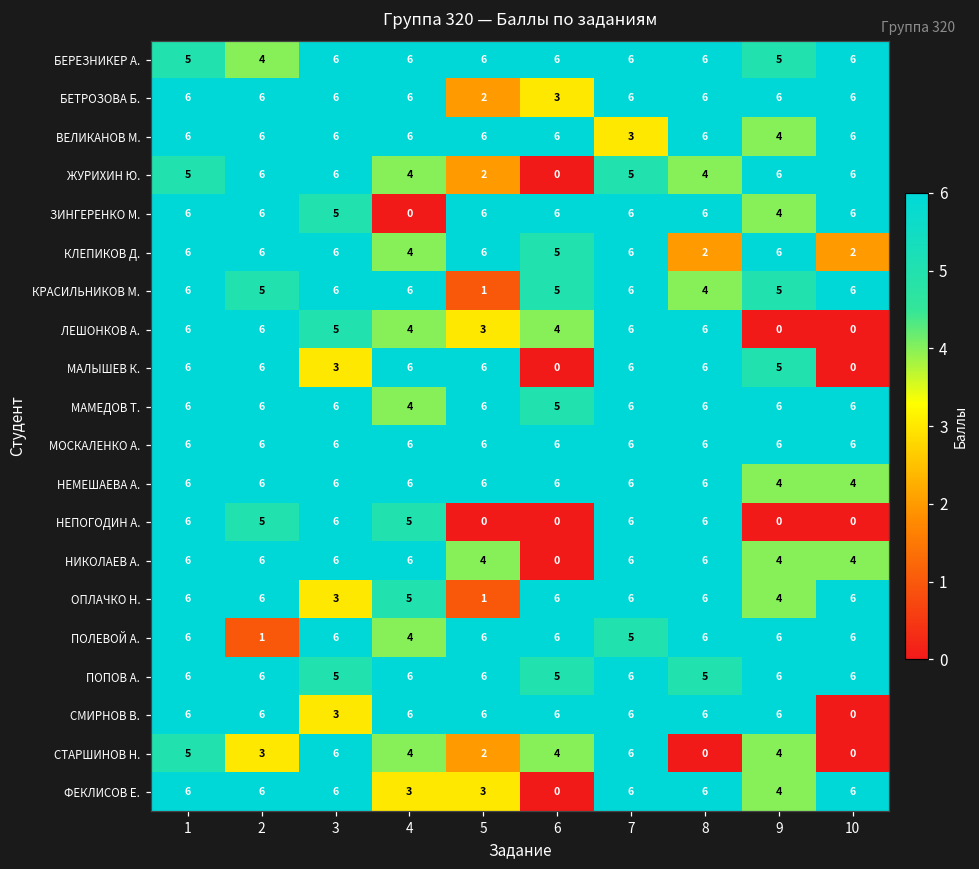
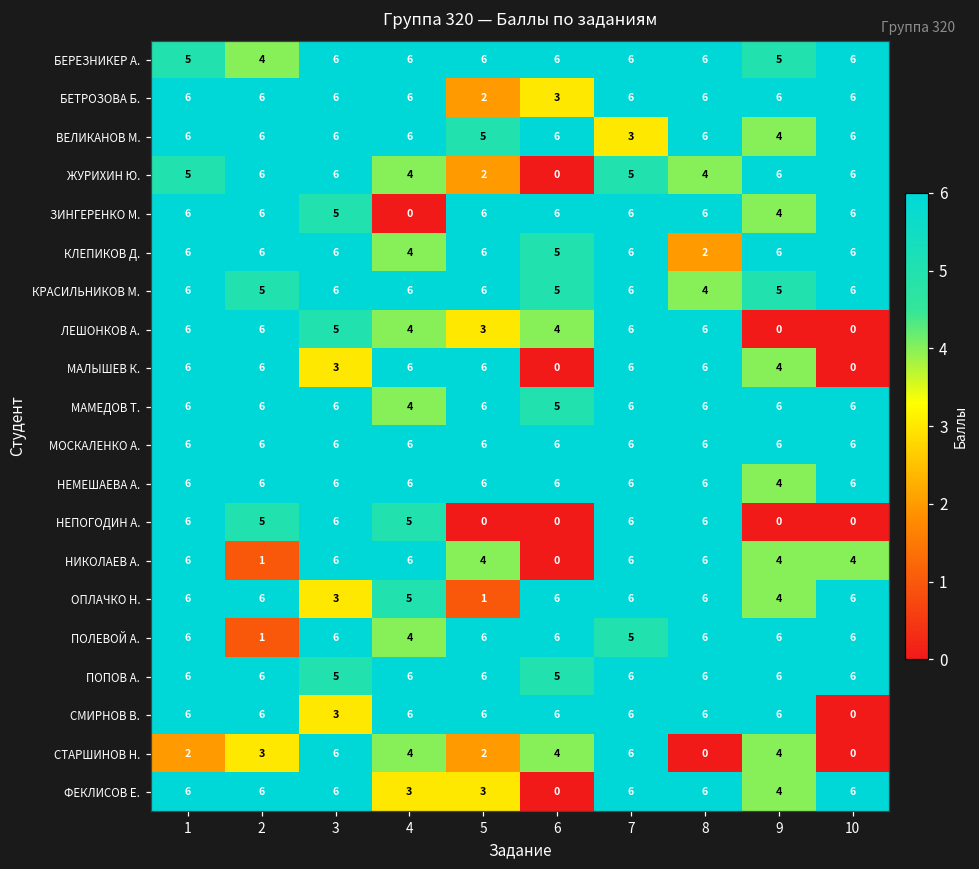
  {
    "БЕРЕЗНИКЕР А.": {
      "1": 5,
      "2": 4,
      "3": 6,
      "4": 6,
      "5": 6,
      "6": 6,
      "7": 6,
      "8": 6,
      "9": 5,
      "10": 6
    },
    "БЕТРОЗОВА Б.": {
      "1": 6,
      "2": 6,
      "3": 6,
      "4": 6,
      "5": 2,
      "6": 3,
      "7": 6,
      "8": 6,
      "9": 6,
      "10": 6
    },
    "ВЕЛИКАНОВ М.": {
      "1": 6,
      "2": 6,
      "3": 6,
      "4": 6,
-     "5": 6,
+     "5": 5,
      "6": 6,
      "7": 3,
      "8": 6,
      "9": 4,
      "10": 6
    },
    "ЖУРИХИН Ю.": {
      "1": 5,
      "2": 6,
      "3": 6,
      "4": 4,
      "5": 2,
      "6": 0,
      "7": 5,
      "8": 4,
      "9": 6,
      "10": 6
    },
    "ЗИНГЕРЕНКО М.": {
      "1": 6,
      "2": 6,
      "3": 5,
      "4": 0,
      "5": 6,
      "6": 6,
      "7": 6,
      "8": 6,
      "9": 4,
      "10": 6
    },
    "КЛЕПИКОВ Д.": {
      "1": 6,
      "2": 6,
      "3": 6,
      "4": 4,
      "5": 6,
      "6": 5,
      "7": 6,
      "8": 2,
      "9": 6,
-     "10": 2
+     "10": 6
    },
    "КРАСИЛЬНИКОВ М.": {
      "1": 6,
      "2": 5,
      "3": 6,
      "4": 6,
-     "5": 1,
+     "5": 6,
      "6": 5,
      "7": 6,
      "8": 4,
      "9": 5,
      "10": 6
    },
    "ЛЕШОНКОВ А.": {
      "1": 6,
      "2": 6,
      "3": 5,
      "4": 4,
      "5": 3,
      "6": 4,
      "7": 6,
      "8": 6,
      "9": 0,
      "10": 0
    },
    "МАЛЫШЕВ К.": {
      "1": 6,
      "2": 6,
      "3": 3,
      "4": 6,
      "5": 6,
      "6": 0,
      "7": 6,
      "8": 6,
-     "9": 5,
+     "9": 4,
      "10": 0
    },
    "МАМЕДОВ Т.": {
      "1": 6,
      "2": 6,
      "3": 6,
      "4": 4,
      "5": 6,
      "6": 5,
      "7": 6,
      "8": 6,
      "9": 6,
      "10": 6
    },
    "МОСКАЛЕНКО А.": {
      "1": 6,
      "2": 6,
      "3": 6,
      "4": 6,
      "5": 6,
      "6": 6,
      "7": 6,
      "8": 6,
      "9": 6,
      "10": 6
    },
    "НЕМЕШАЕВА А.": {
      "1": 6,
      "2": 6,
      "3": 6,
      "4": 6,
      "5": 6,
      "6": 6,
      "7": 6,
      "8": 6,
      "9": 4,
-     "10": 4
+     "10": 6
    },
    "НЕПОГОДИН А.": {
      "1": 6,
      "2": 5,
      "3": 6,
      "4": 5,
      "5": 0,
      "6": 0,
      "7": 6,
      "8": 6,
      "9": 0,
      "10": 0
    },
    "НИКОЛАЕВ А.": {
      "1": 6,
-     "2": 6,
+     "2": 1,
      "3": 6,
      "4": 6,
      "5": 4,
      "6": 0,
      "7": 6,
      "8": 6,
      "9": 4,
      "10": 4
    },
    "ОПЛАЧКО Н.": {
      "1": 6,
      "2": 6,
      "3": 3,
      "4": 5,
      "5": 1,
      "6": 6,
      "7": 6,
      "8": 6,
      "9": 4,
      "10": 6
    },
    "ПОЛЕВОЙ А.": {
      "1": 6,
      "2": 1,
      "3": 6,
      "4": 4,
      "5": 6,
      "6": 6,
      "7": 5,
      "8": 6,
      "9": 6,
      "10": 6
    },
    "ПОПОВ А.": {
      "1": 6,
      "2": 6,
      "3": 5,
      "4": 6,
      "5": 6,
      "6": 5,
      "7": 6,
-     "8": 5,
+     "8": 6,
      "9": 6,
      "10": 6
    },
    "СМИРНОВ В.": {
      "1": 6,
      "2": 6,
      "3": 3,
      "4": 6,
      "5": 6,
      "6": 6,
      "7": 6,
      "8": 6,
      "9": 6,
      "10": 0
    },
    "СТАРШИНОВ Н.": {
-     "1": 5,
+     "1": 2,
      "2": 3,
      "3": 6,
      "4": 4,
      "5": 2,
      "6": 4,
      "7": 6,
      "8": 0,
      "9": 4,
      "10": 0
    },
    "ФЕКЛИСОВ Е.": {
      "1": 6,
      "2": 6,
      "3": 6,
      "4": 3,
      "5": 3,
      "6": 0,
      "7": 6,
      "8": 6,
      "9": 4,
      "10": 6
    }
  }
